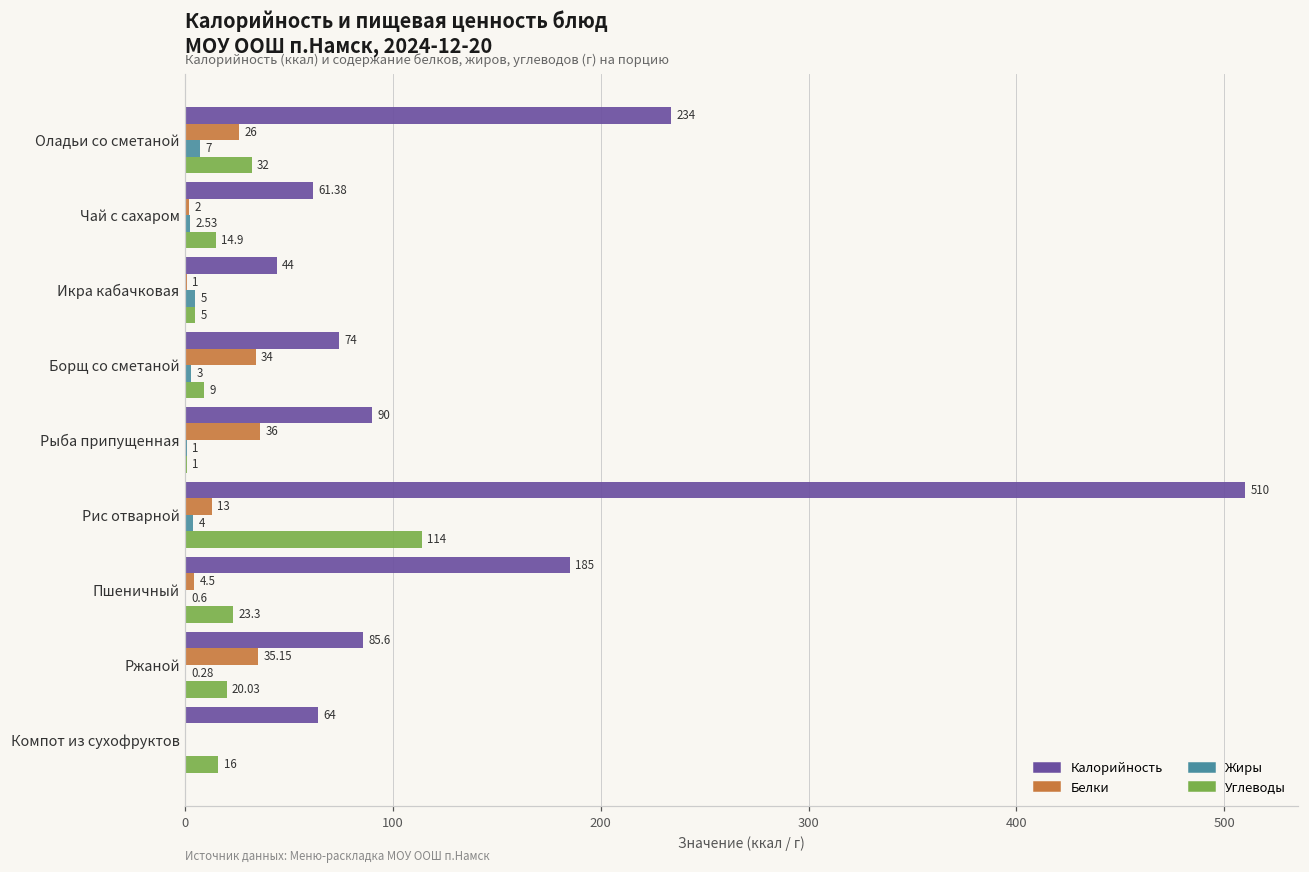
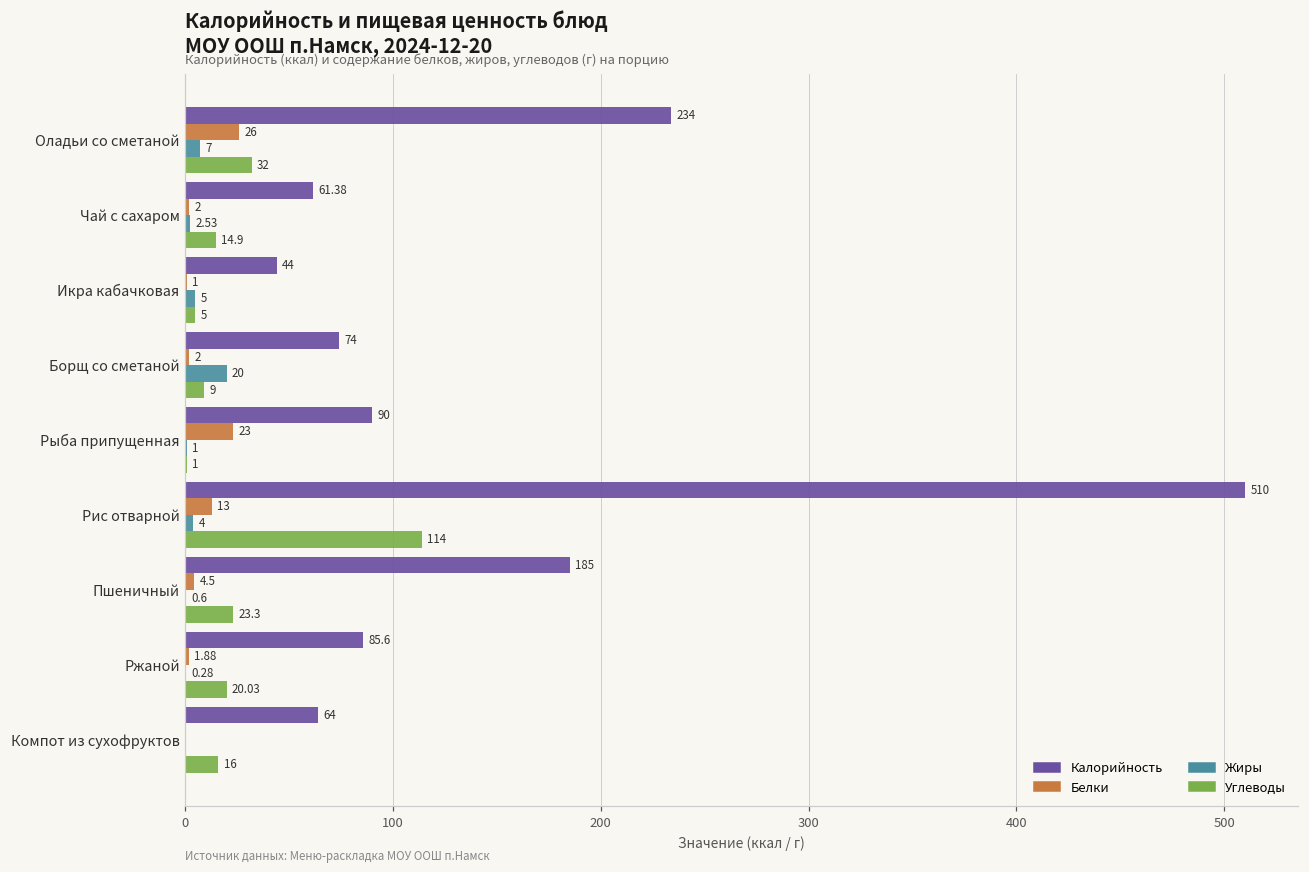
  {
    "Калорийность": {
      "Оладьи со сметаной": 234,
      "Чай с сахаром": 61.38,
      "Икра кабачковая": 44,
      "Борщ со сметаной": 74,
      "Рыба припущенная": 90,
      "Рис отварной": 510,
      "Пшеничный": 185,
      "Ржаной": 85.6,
      "Компот из сухофруктов": 64
    },
    "Белки": {
      "Оладьи со сметаной": 26,
      "Чай с сахаром": 2,
      "Икра кабачковая": 1,
-     "Борщ со сметаной": 34,
-     "Рыба припущенная": 36,
+     "Борщ со сметаной": 2,
+     "Рыба припущенная": 23,
      "Рис отварной": 13,
      "Пшеничный": 4.5,
-     "Ржаной": 35.15
+     "Ржаной": 1.88
    },
    "Жиры": {
      "Оладьи со сметаной": 7,
      "Чай с сахаром": 2.53,
      "Икра кабачковая": 5,
-     "Борщ со сметаной": 3,
+     "Борщ со сметаной": 20,
      "Рыба припущенная": 1,
      "Рис отварной": 4,
      "Пшеничный": 0.6,
      "Ржаной": 0.28
    },
    "Углеводы": {
      "Оладьи со сметаной": 32,
      "Чай с сахаром": 14.9,
      "Икра кабачковая": 5,
      "Борщ со сметаной": 9,
      "Рыба припущенная": 1,
      "Рис отварной": 114,
      "Пшеничный": 23.3,
      "Ржаной": 20.03,
      "Компот из сухофруктов": 16
    }
  }
